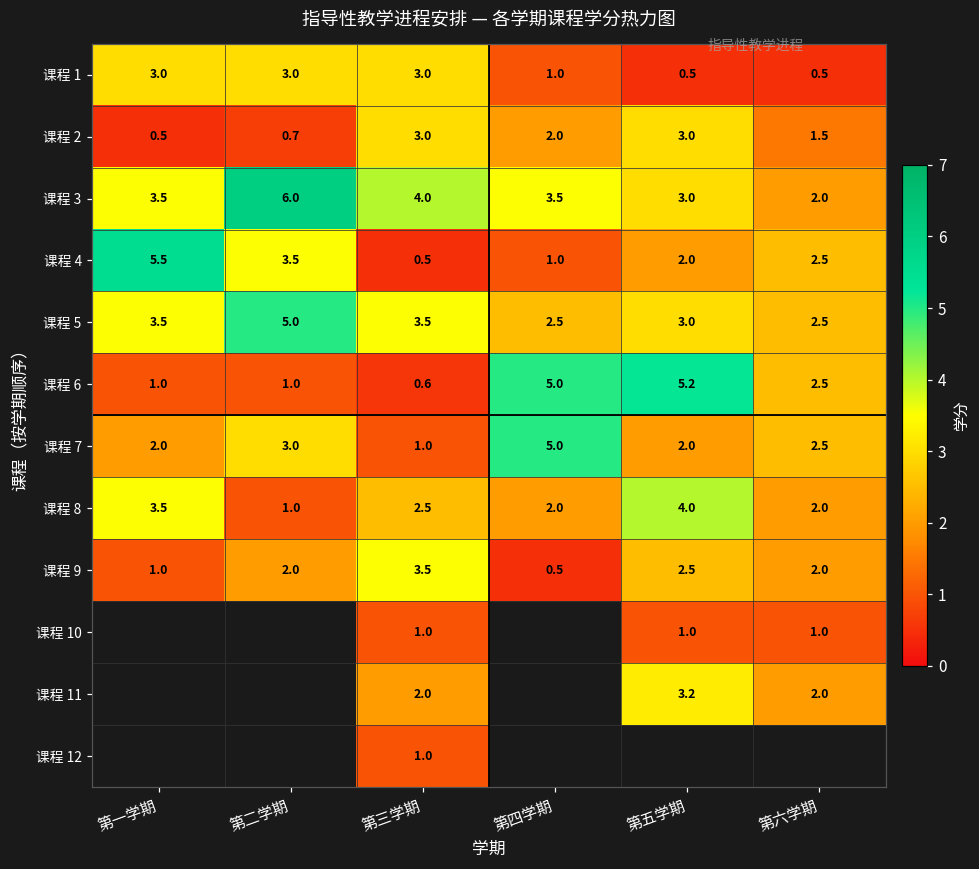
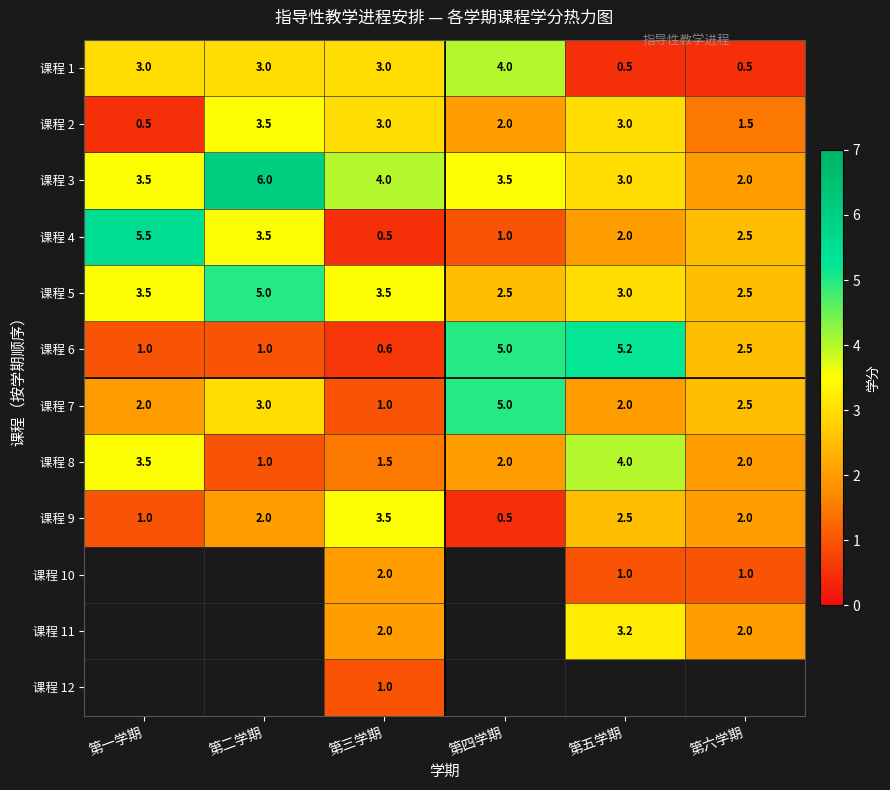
  {
    "课程 1": {
      "第一学期": 3.0,
      "第二学期": 3.0,
      "第三学期": 3.0,
-     "第四学期": 1.0,
+     "第四学期": 4.0,
      "第五学期": 0.5,
      "第六学期": 0.5
    },
    "课程 2": {
      "第一学期": 0.5,
-     "第二学期": 0.7,
+     "第二学期": 3.5,
      "第三学期": 3.0,
      "第四学期": 2.0,
      "第五学期": 3.0,
      "第六学期": 1.5
    },
    "课程 3": {
      "第一学期": 3.5,
      "第二学期": 6.0,
      "第三学期": 4.0,
      "第四学期": 3.5,
      "第五学期": 3.0,
      "第六学期": 2.0
    },
    "课程 4": {
      "第一学期": 5.5,
      "第二学期": 3.5,
      "第三学期": 0.5,
      "第四学期": 1.0,
      "第五学期": 2.0,
      "第六学期": 2.5
    },
    "课程 5": {
      "第一学期": 3.5,
      "第二学期": 5.0,
      "第三学期": 3.5,
      "第四学期": 2.5,
      "第五学期": 3.0,
      "第六学期": 2.5
    },
    "课程 6": {
      "第一学期": 1.0,
      "第二学期": 1.0,
      "第三学期": 0.6,
      "第四学期": 5.0,
      "第五学期": 5.2,
      "第六学期": 2.5
    },
    "课程 7": {
      "第一学期": 2.0,
      "第二学期": 3.0,
      "第三学期": 1.0,
      "第四学期": 5.0,
      "第五学期": 2.0,
      "第六学期": 2.5
    },
    "课程 8": {
      "第一学期": 3.5,
      "第二学期": 1.0,
-     "第三学期": 2.5,
+     "第三学期": 1.5,
      "第四学期": 2.0,
      "第五学期": 4.0,
      "第六学期": 2.0
    },
    "课程 9": {
      "第一学期": 1.0,
      "第二学期": 2.0,
      "第三学期": 3.5,
      "第四学期": 0.5,
      "第五学期": 2.5,
      "第六学期": 2.0
    },
    "课程 10": {
-     "第三学期": 1.0,
+     "第三学期": 2.0,
      "第五学期": 1.0,
      "第六学期": 1.0
    },
    "课程 11": {
      "第三学期": 2.0,
      "第五学期": 3.2,
      "第六学期": 2.0
    },
    "课程 12": {
      "第三学期": 1.0
    }
  }
